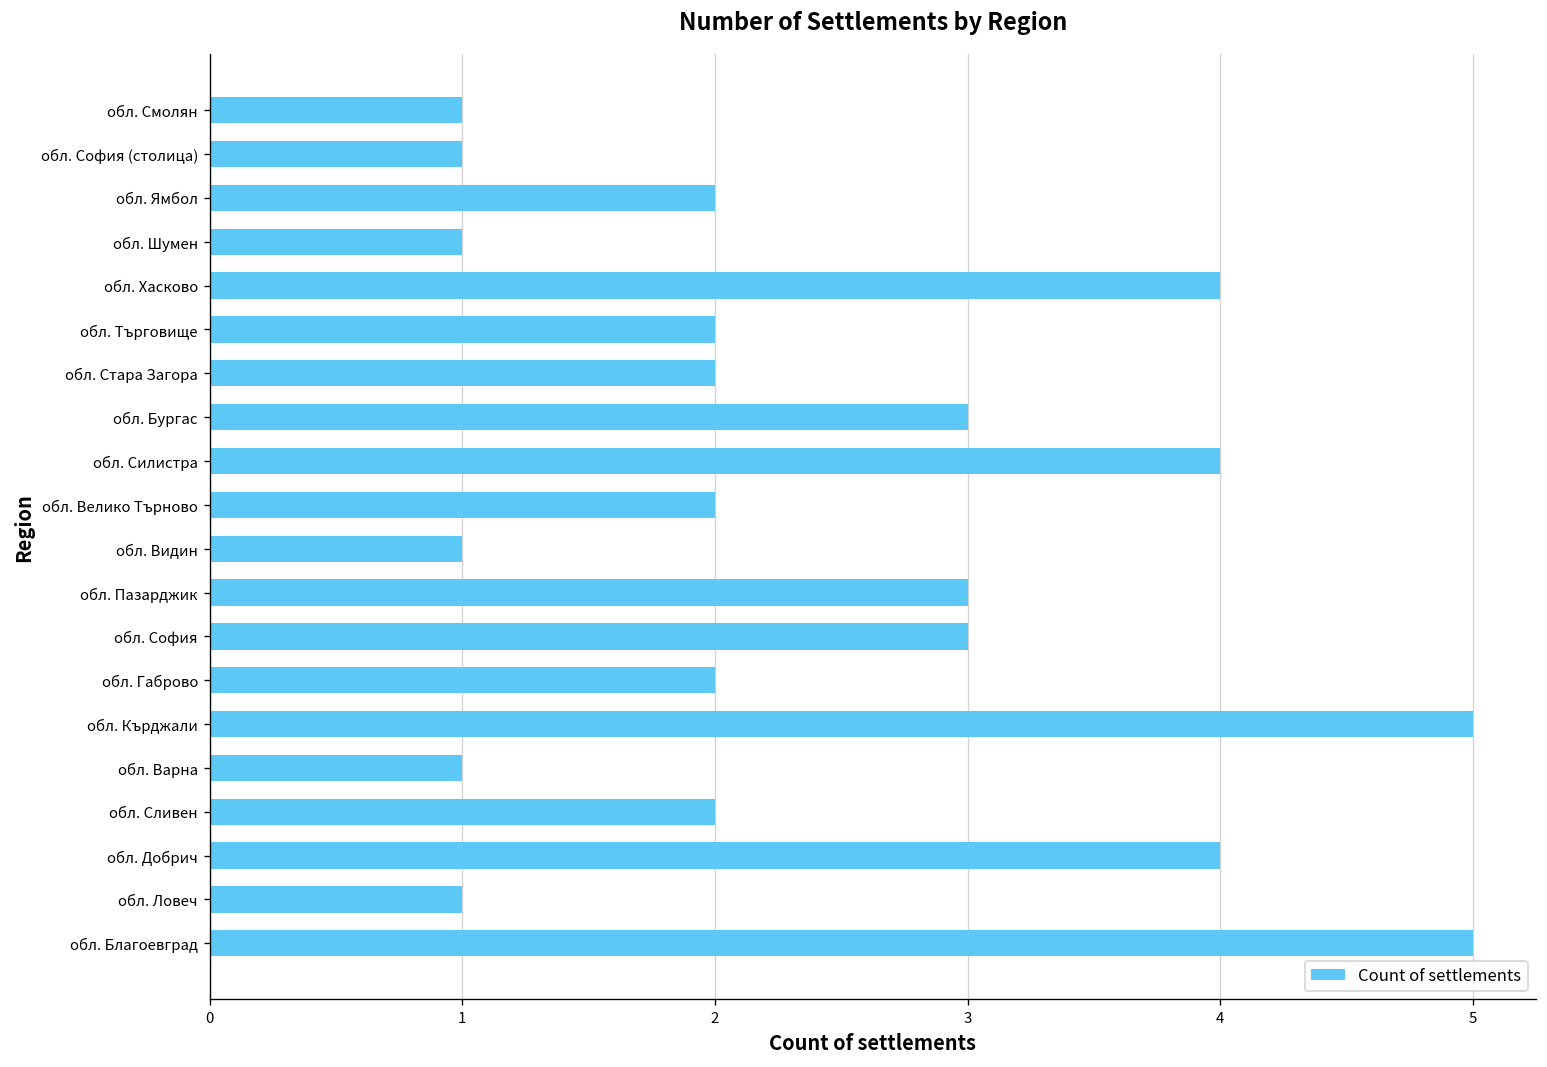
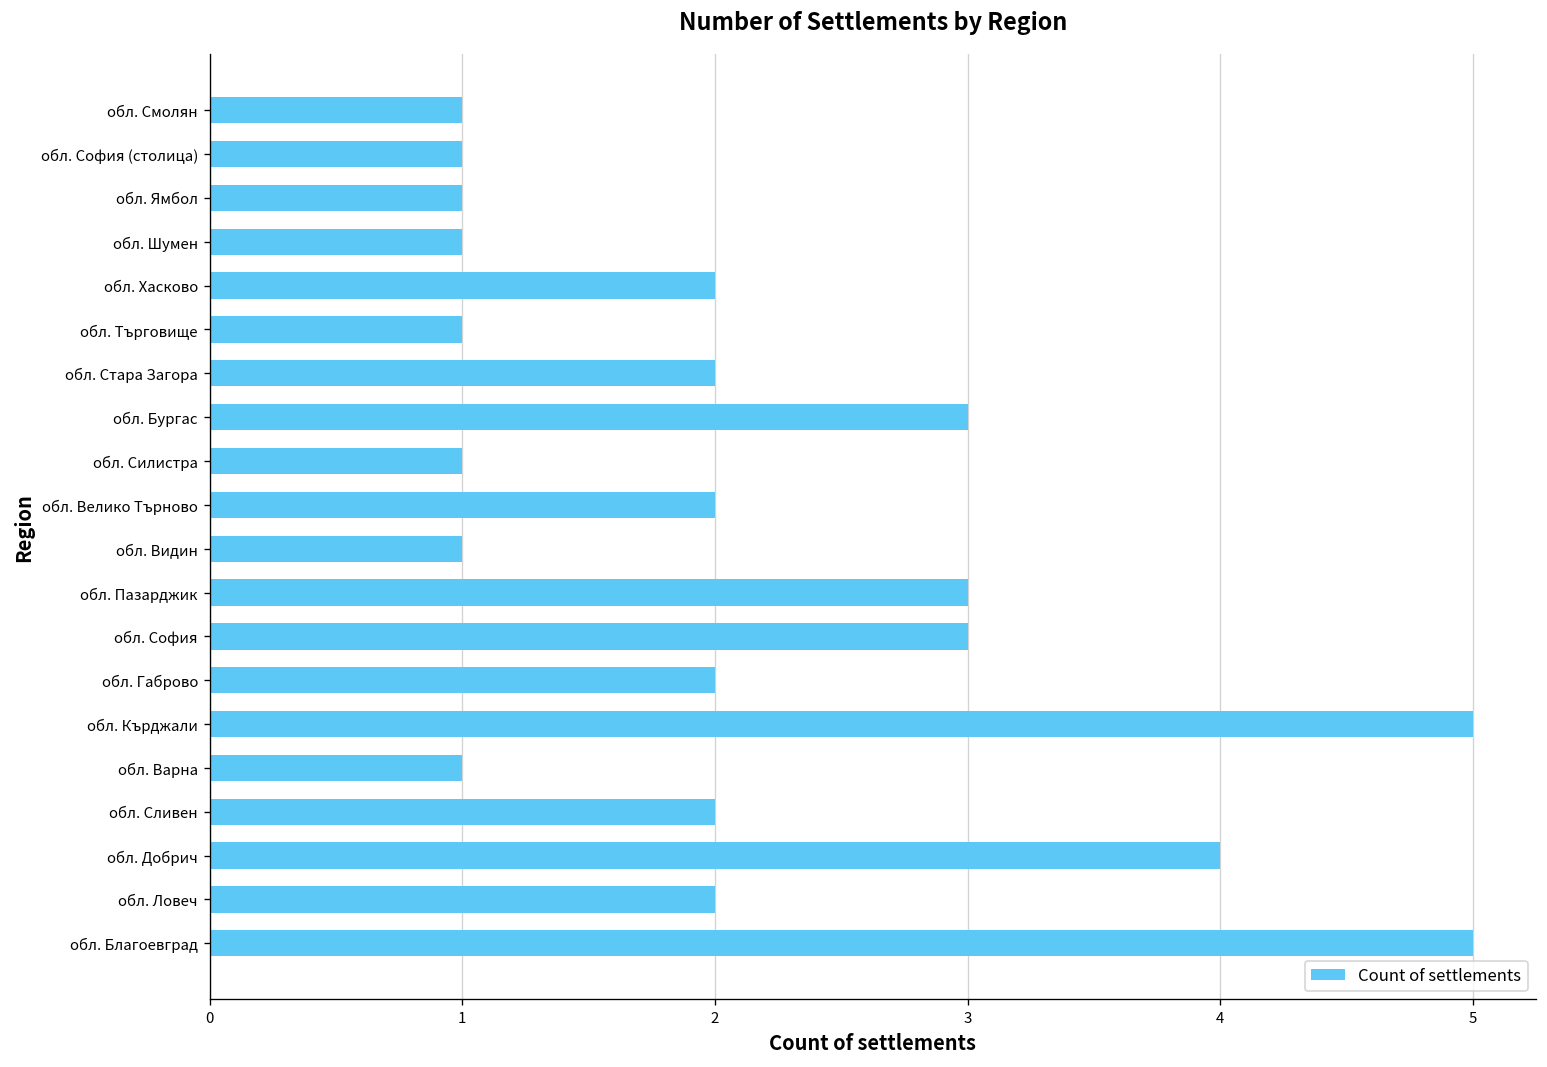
  {
    "обл. Смолян": 1,
    "обл. София (столица)": 1,
-   "обл. Ямбол": 2,
+   "обл. Ямбол": 1,
    "обл. Шумен": 1,
-   "обл. Хасково": 4,
-   "обл. Търговище": 2,
+   "обл. Хасково": 2,
+   "обл. Търговище": 1,
    "обл. Стара Загора": 2,
    "обл. Бургас": 3,
-   "обл. Силистра": 4,
+   "обл. Силистра": 1,
    "обл. Велико Търново": 2,
    "обл. Видин": 1,
    "обл. Пазарджик": 3,
    "обл. София": 3,
    "обл. Габрово": 2,
    "обл. Кърджали": 5,
    "обл. Варна": 1,
    "обл. Сливен": 2,
    "обл. Добрич": 4,
-   "обл. Ловеч": 1,
+   "обл. Ловеч": 2,
    "обл. Благоевград": 5
  }
